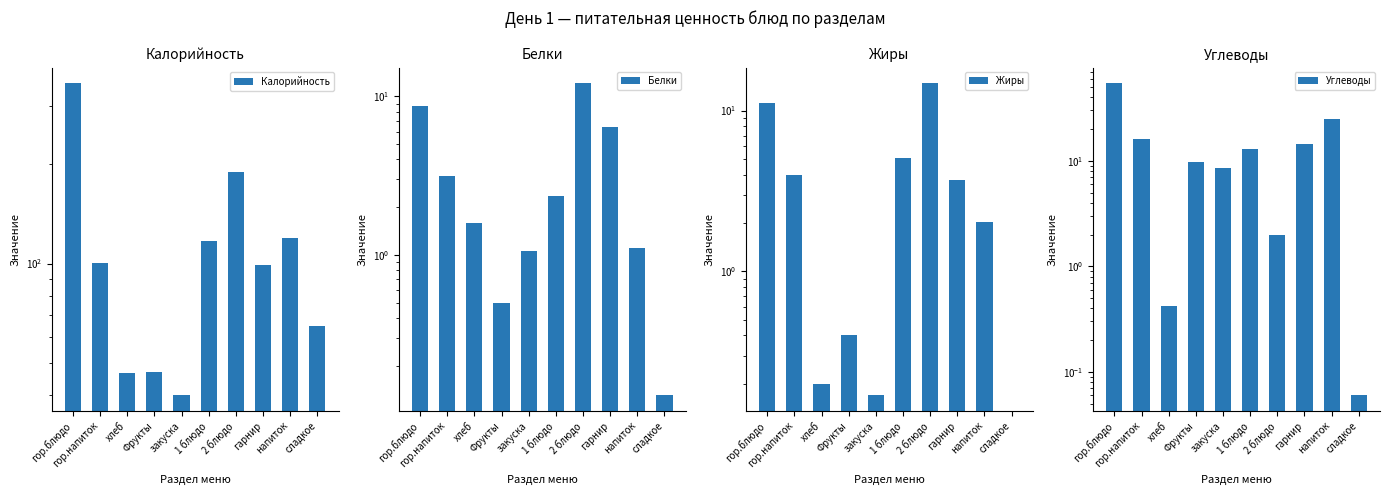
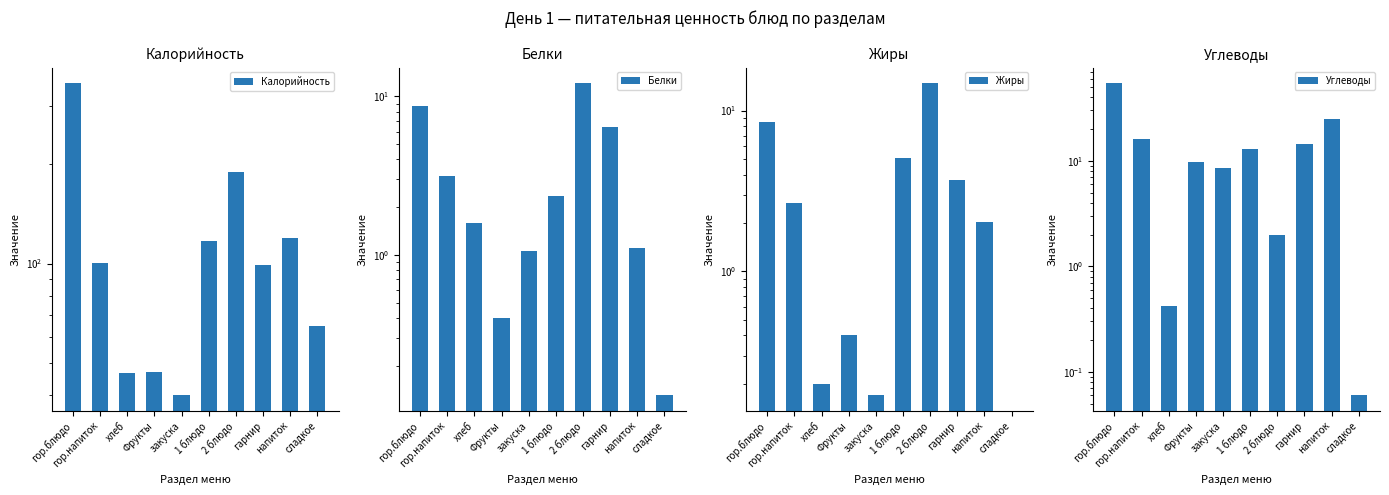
  {
    "Белки": {
      "гор.блюдо": 9,
      "гор.напиток": 3.2,
      "хлеб": 1.6,
-     "Фрукты": 0.5,
+     "Фрукты": 0.4,
      "закуска": 1.1,
      "1 блюдо": 2.4,
      "2 блюдо": 12,
      "гарнир": 6.4,
      "напиток": 1.1,
      "сладкое": 0.13
    },
    "Жиры": {
-     "гор.блюдо": 11,
-     "гор.напиток": 4.0,
+     "гор.блюдо": 8,
+     "гор.напиток": 2.7,
      "хлеб": 0.2,
      "Фрукты": 0.4,
      "закуска": 0.17,
      "1 блюдо": 5.1,
      "2 блюдо": 15,
      "гарнир": 3.7,
      "напиток": 2.0
    },
    "Углеводы": {
      "гор.блюдо": 50,
      "гор.напиток": 16,
      "хлеб": 0.42,
      "Фрукты": 10,
      "закуска": 9,
      "1 блюдо": 13,
      "2 блюдо": 2.0,
      "гарнир": 14,
      "напиток": 25,
      "сладкое": 0.06
    }
  }
